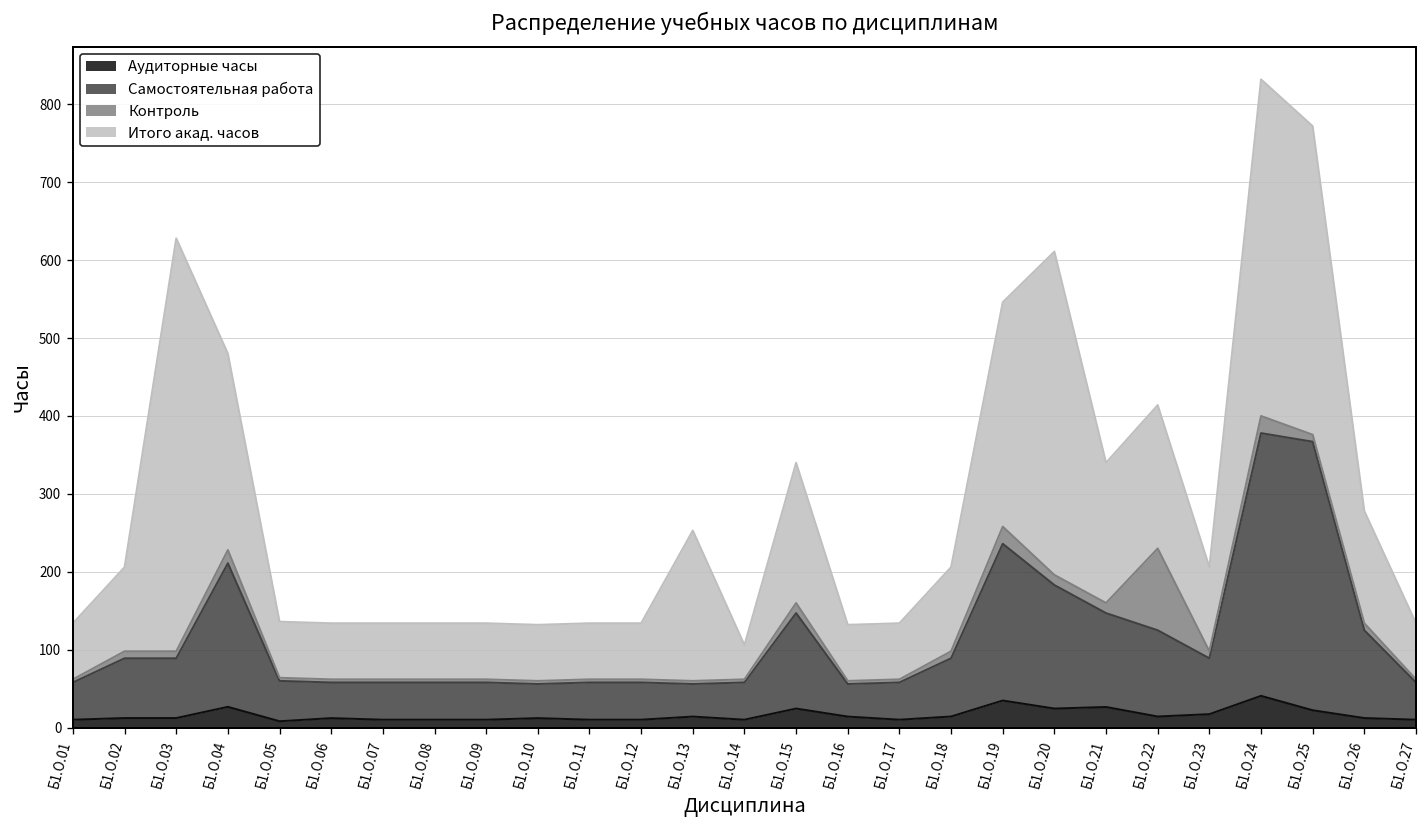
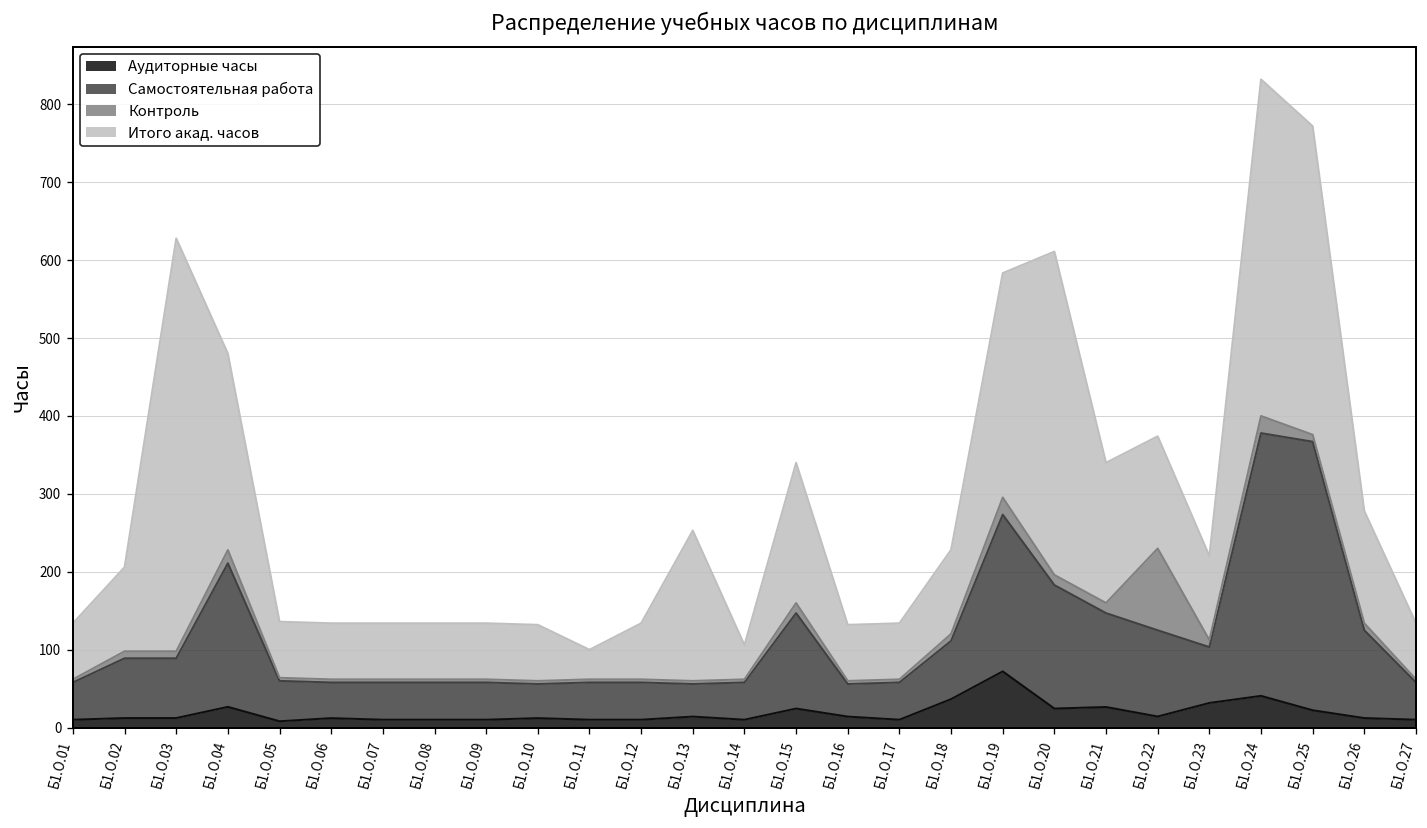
  {
    "Аудиторные часы": {
      "Б1.О.01": 10,
      "Б1.О.02": 10,
      "Б1.О.03": 10,
      "Б1.О.04": 30,
      "Б1.О.05": 10,
      "Б1.О.06": 10,
      "Б1.О.07": 10,
      "Б1.О.08": 10,
      "Б1.О.09": 10,
      "Б1.О.10": 10,
      "Б1.О.11": 10,
      "Б1.О.12": 10,
      "Б1.О.13": 10,
      "Б1.О.14": 10,
      "Б1.О.15": 20,
      "Б1.О.16": 10,
      "Б1.О.17": 10,
-     "Б1.О.18": 10,
-     "Б1.О.19": 30,
+     "Б1.О.18": 40,
+     "Б1.О.19": 70,
      "Б1.О.20": 20,
      "Б1.О.21": 30,
      "Б1.О.22": 10,
-     "Б1.О.23": 20,
+     "Б1.О.23": 30,
      "Б1.О.24": 40,
      "Б1.О.25": 20,
      "Б1.О.26": 10,
      "Б1.О.27": 10
    },
    "Самостоятельная работа": {
      "Б1.О.01": 50,
      "Б1.О.02": 80,
      "Б1.О.03": 80,
      "Б1.О.04": 180,
      "Б1.О.05": 50,
      "Б1.О.06": 50,
      "Б1.О.07": 50,
      "Б1.О.08": 50,
      "Б1.О.09": 50,
      "Б1.О.10": 40,
      "Б1.О.11": 50,
      "Б1.О.12": 50,
      "Б1.О.13": 40,
      "Б1.О.14": 50,
      "Б1.О.15": 120,
      "Б1.О.16": 40,
      "Б1.О.17": 50,
      "Б1.О.18": 70,
      "Б1.О.19": 200,
      "Б1.О.20": 160,
      "Б1.О.21": 120,
      "Б1.О.22": 110,
      "Б1.О.23": 70,
      "Б1.О.24": 340,
      "Б1.О.25": 340,
      "Б1.О.26": 110,
      "Б1.О.27": 50
    },
    "Контроль": {
      "Б1.О.01": 0,
      "Б1.О.02": 10,
      "Б1.О.03": 10,
      "Б1.О.04": 20,
      "Б1.О.05": 0,
      "Б1.О.06": 0,
      "Б1.О.07": 0,
      "Б1.О.08": 0,
      "Б1.О.09": 0,
      "Б1.О.10": 0,
      "Б1.О.11": 0,
      "Б1.О.12": 0,
      "Б1.О.13": 0,
      "Б1.О.14": 0,
      "Б1.О.15": 10,
      "Б1.О.16": 0,
      "Б1.О.17": 0,
      "Б1.О.18": 10,
      "Б1.О.19": 20,
      "Б1.О.20": 10,
      "Б1.О.21": 10,
      "Б1.О.22": 110,
      "Б1.О.23": 10,
      "Б1.О.24": 20,
      "Б1.О.25": 10,
      "Б1.О.26": 10,
      "Б1.О.27": 0
    },
    "Итого акад. часов": {
      "Б1.О.01": 70,
      "Б1.О.02": 110,
      "Б1.О.03": 530,
      "Б1.О.04": 250,
      "Б1.О.05": 70,
      "Б1.О.06": 70,
      "Б1.О.07": 70,
      "Б1.О.08": 70,
      "Б1.О.09": 70,
      "Б1.О.10": 70,
-     "Б1.О.11": 70,
+     "Б1.О.11": 40,
      "Б1.О.12": 70,
      "Б1.О.13": 190,
      "Б1.О.14": 40,
      "Б1.О.15": 180,
      "Б1.О.16": 70,
      "Б1.О.17": 70,
      "Б1.О.18": 110,
      "Б1.О.19": 290,
      "Б1.О.20": 420,
      "Б1.О.21": 180,
-     "Б1.О.22": 180,
+     "Б1.О.22": 140,
      "Б1.О.23": 110,
      "Б1.О.24": 430,
      "Б1.О.25": 400,
      "Б1.О.26": 140,
      "Б1.О.27": 70
    }
  }
